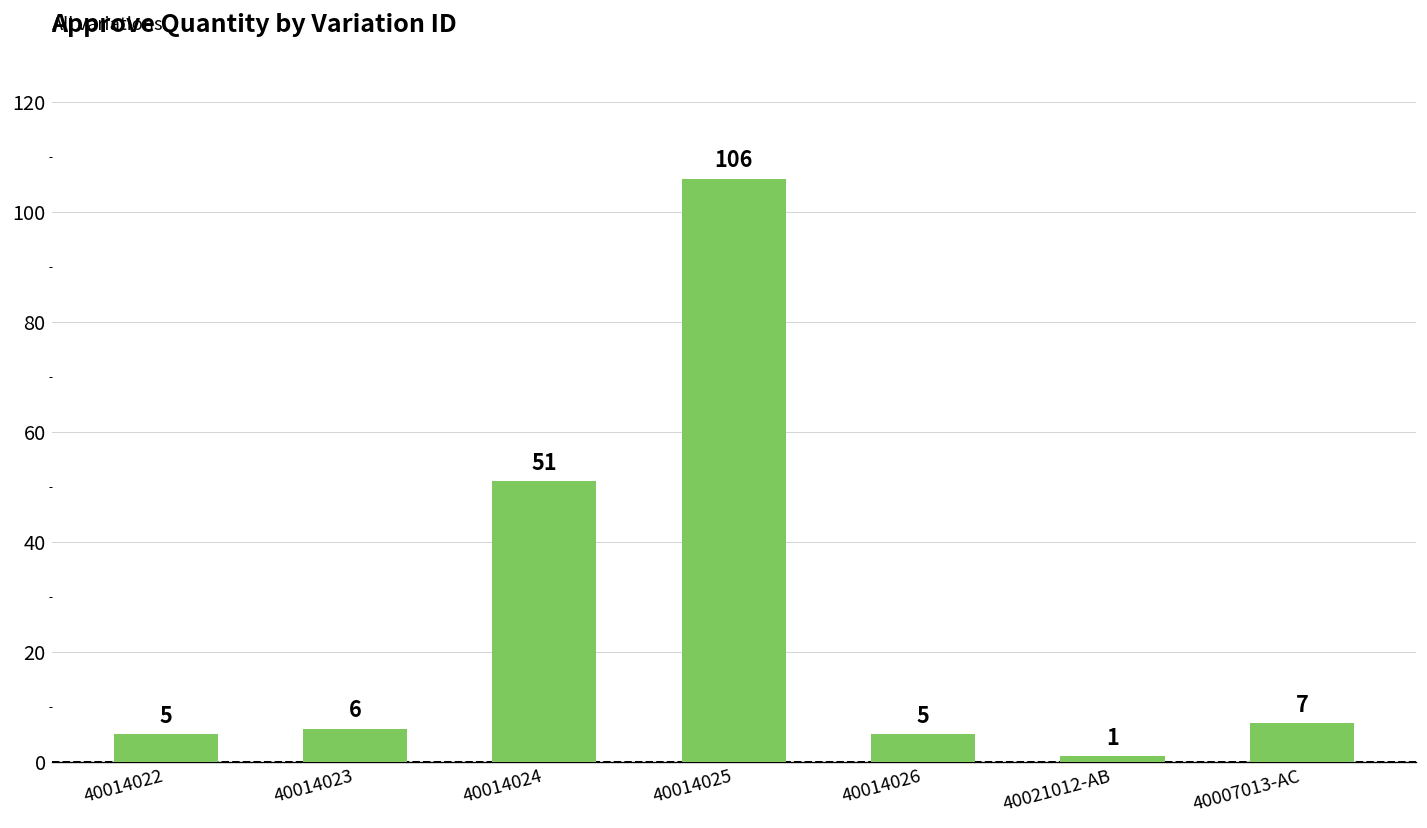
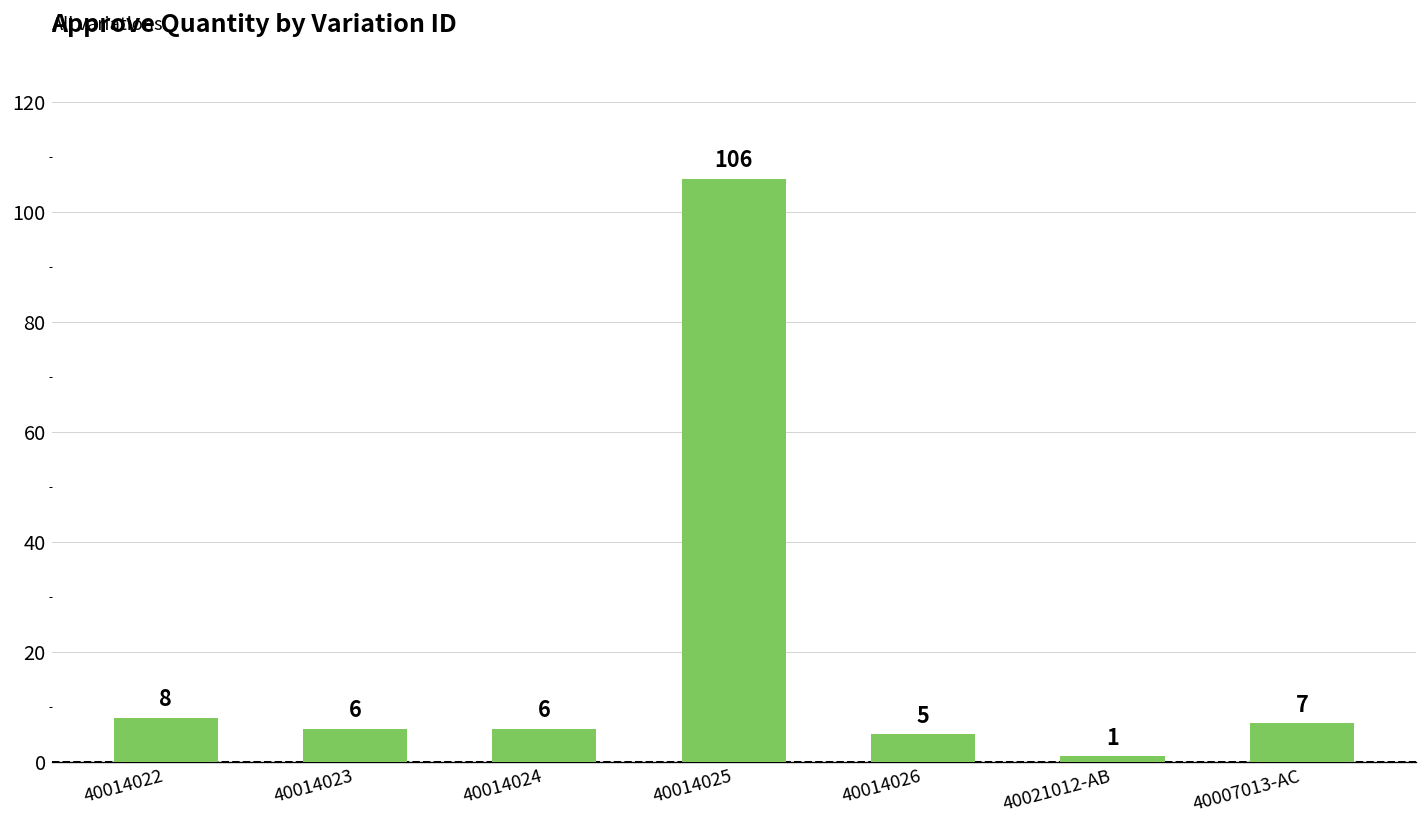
  {
-   "40014022": 5,
+   "40014022": 8,
    "40014023": 6,
-   "40014024": 51,
+   "40014024": 6,
    "40014025": 106,
    "40014026": 5,
    "40021012-AB": 1,
    "40007013-AC": 7
  }
